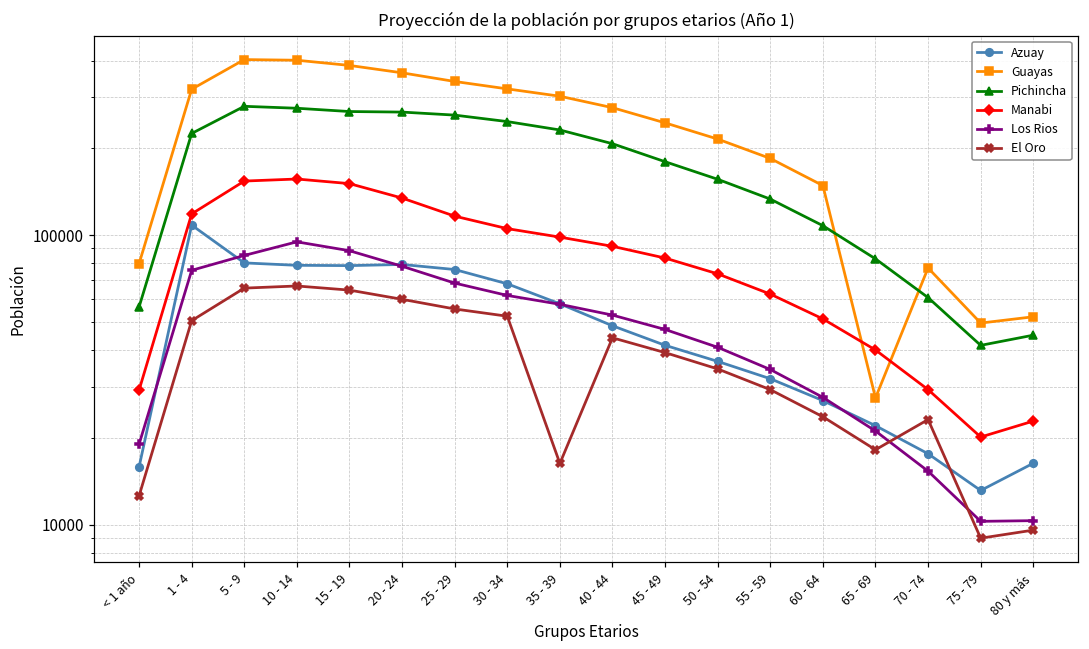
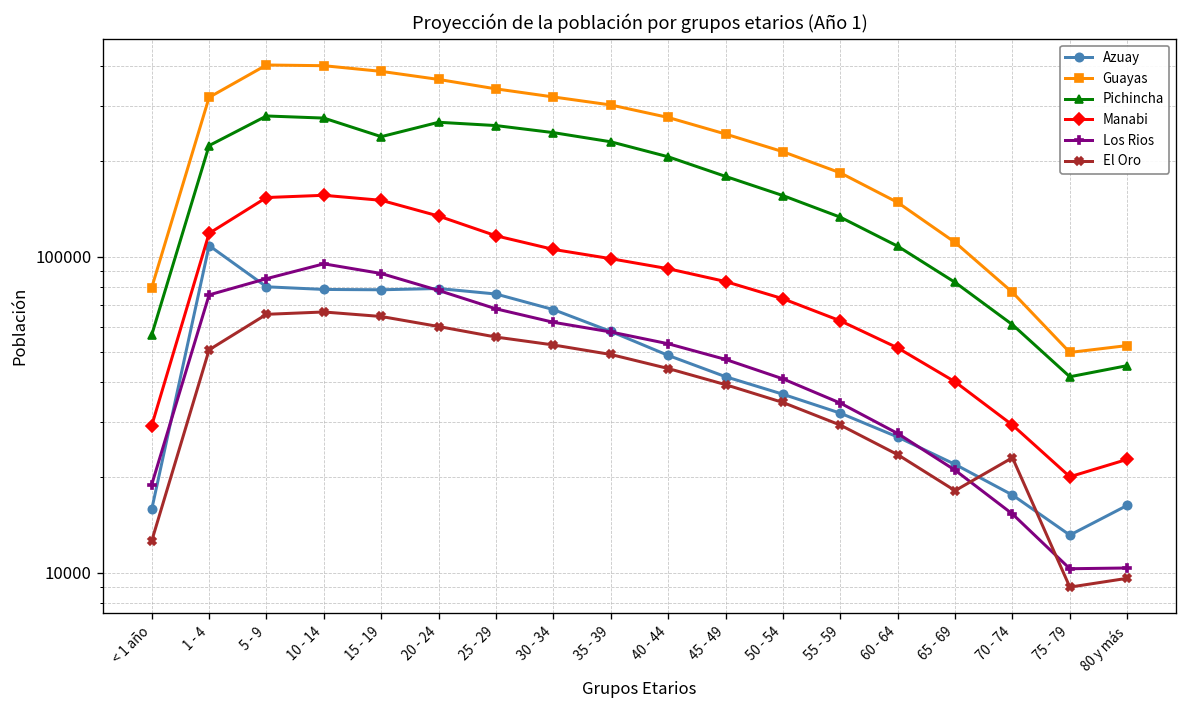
  {
    "Azuay": {
      "< 1 año": 16000,
      "1 - 4": 108000,
      "5 - 9": 80000,
      "10 - 14": 79000,
      "15 - 19": 78000,
      "25 - 29": 76000,
      "30 - 34": 68000,
      "40 - 44": 49000,
      "45 - 49": 42000,
      "50 - 54": 37000,
      "55 - 59": 32000,
      "60 - 64": 27000,
      "65 - 69": 22000,
      "70 - 74": 18000,
      "75 - 79": 13000,
      "80 y más": 16000
    },
    "Guayas": {
      "< 1 año": 80000,
      "1 - 4": 320000,
      "5 - 9": 400000,
      "10 - 14": 400000,
      "15 - 19": 390000,
      "20 - 24": 360000,
      "25 - 29": 340000,
      "30 - 34": 320000,
      "35 - 39": 300000,
      "40 - 44": 280000,
      "45 - 49": 240000,
      "50 - 54": 210000,
      "55 - 59": 180000,
      "60 - 64": 150000,
-     "65 - 69": 27000,
+     "65 - 69": 111000,
      "70 - 74": 77000,
      "75 - 79": 50000,
      "80 y más": 52000
    },
    "Pichincha": {
      "< 1 año": 56000,
      "1 - 4": 220000,
      "5 - 9": 280000,
      "10 - 14": 270000,
-     "15 - 19": 270000,
+     "15 - 19": 240000,
      "20 - 24": 270000,
      "25 - 29": 260000,
      "30 - 34": 250000,
      "35 - 39": 230000,
      "40 - 44": 210000,
      "45 - 49": 180000,
      "50 - 54": 160000,
      "55 - 59": 130000,
      "60 - 64": 108000,
      "65 - 69": 83000,
      "70 - 74": 61000,
      "75 - 79": 42000,
      "80 y más": 45000
    },
    "Manabi": {
      "< 1 año": 29000,
      "1 - 4": 120000,
      "5 - 9": 150000,
      "10 - 14": 160000,
      "15 - 19": 150000,
      "20 - 24": 130000,
      "25 - 29": 120000,
      "30 - 34": 105000,
      "35 - 39": 98000,
      "40 - 44": 92000,
      "45 - 49": 83000,
      "50 - 54": 74000,
      "55 - 59": 63000,
      "60 - 64": 51000,
      "65 - 69": 40000,
      "70 - 74": 29000,
      "75 - 79": 20000,
      "80 y más": 23000
    },
    "Los Rios": {
      "< 1 año": 19000,
      "1 - 4": 76000,
      "5 - 9": 85000,
      "10 - 14": 95000,
      "15 - 19": 88000,
      "25 - 29": 68000,
      "30 - 34": 62000,
      "40 - 44": 53000,
      "45 - 49": 47000,
      "50 - 54": 41000,
      "55 - 59": 34000,
      "60 - 64": 28000,
      "65 - 69": 21000,
      "70 - 74": 15000,
      "75 - 79": 10300,
      "80 y más": 10300
    },
    "El Oro": {
      "< 1 año": 13000,
      "1 - 4": 51000,
      "5 - 9": 66000,
      "10 - 14": 67000,
      "15 - 19": 65000,
      "20 - 24": 60000,
      "25 - 29": 56000,
      "30 - 34": 53000,
-     "35 - 39": 16000,
+     "35 - 39": 49000,
      "40 - 44": 44000,
      "45 - 49": 39000,
      "50 - 54": 35000,
      "55 - 59": 29000,
      "60 - 64": 24000,
      "65 - 69": 18000,
      "70 - 74": 23000,
      "75 - 79": 9000,
      "80 y más": 9600
    }
  }
